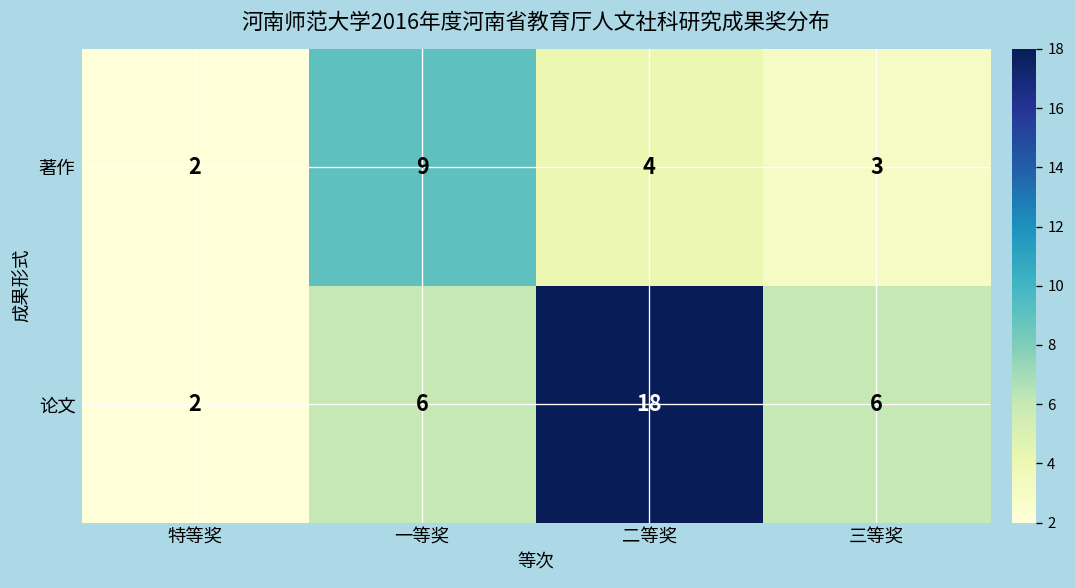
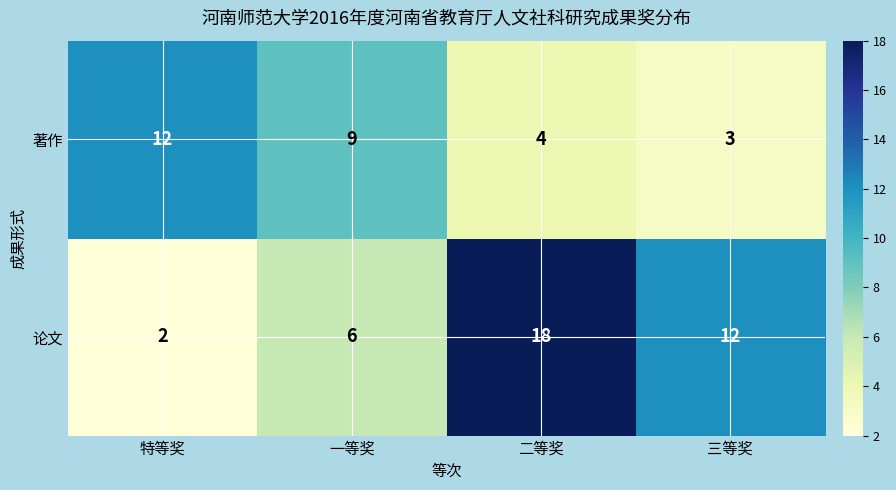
  {
    "著作": {
-     "特等奖": 2,
+     "特等奖": 12,
      "一等奖": 9,
      "二等奖": 4,
      "三等奖": 3
    },
    "论文": {
      "特等奖": 2,
      "一等奖": 6,
      "二等奖": 18,
-     "三等奖": 6
+     "三等奖": 12
    }
  }
